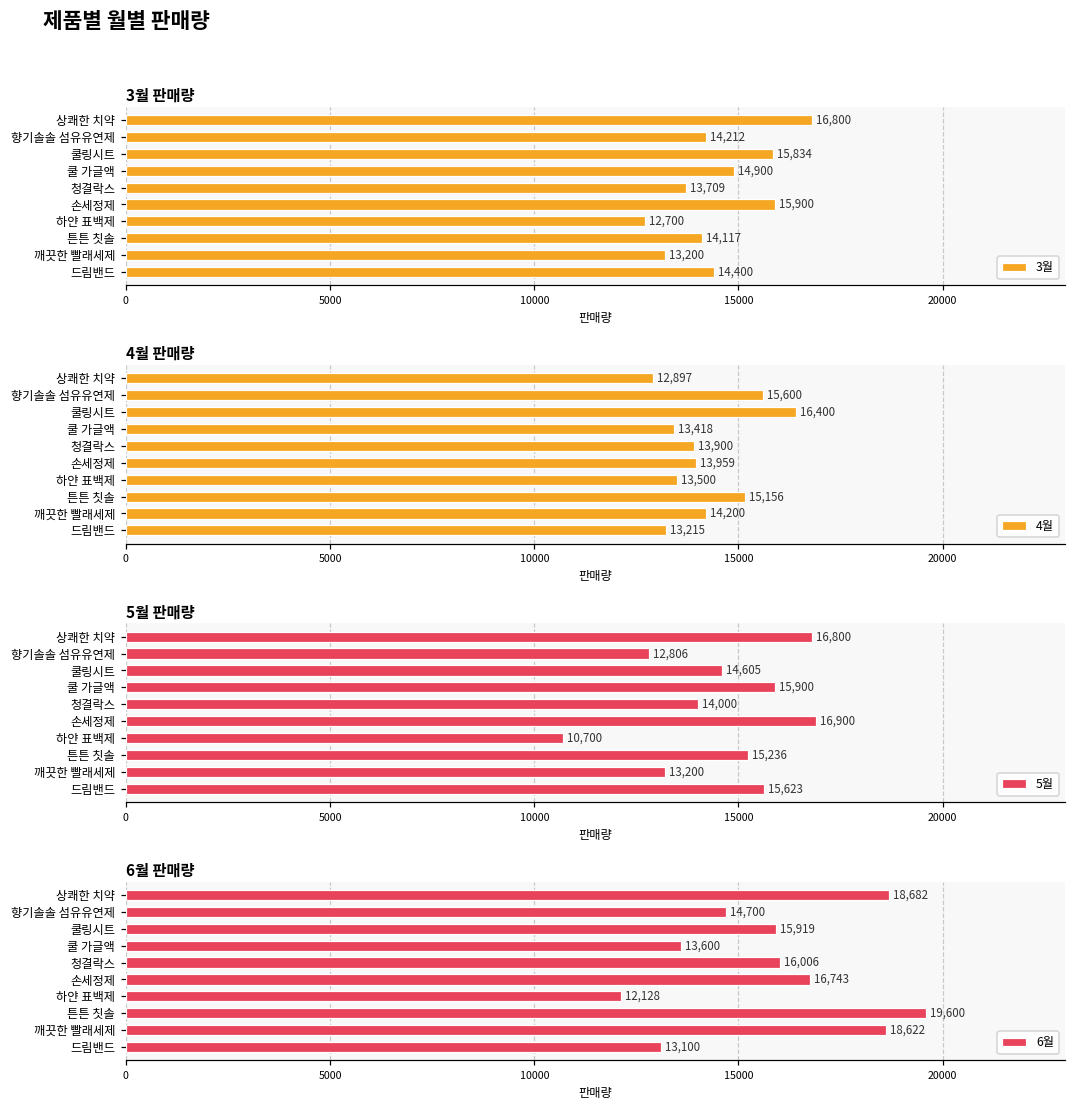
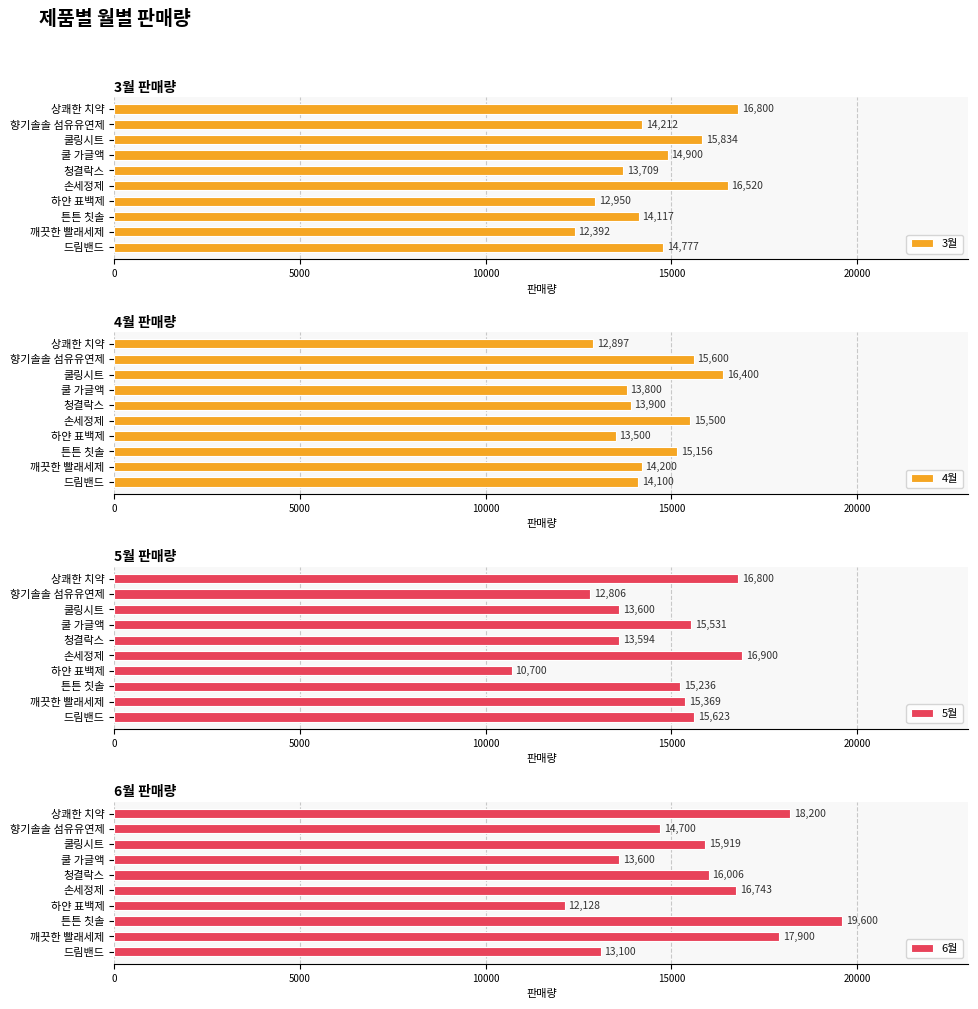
  {
    "3월 판매량": {
      "상쾌한 치약": "16,800",
      "향기솔솔 섬유유연제": "14,212",
      "쿨링시트": "15,834",
      "쿨 가글액": "14,900",
      "청결락스": "13,709",
-     "손세정제": "15,900",
-     "하얀 표백제": "12,700",
+     "손세정제": "16,520",
+     "하얀 표백제": "12,950",
      "튼튼 칫솔": "14,117",
-     "깨끗한 빨래세제": "13,200",
-     "드림밴드": "14,400"
+     "깨끗한 빨래세제": "12,392",
+     "드림밴드": "14,777"
    },
    "4월 판매량": {
      "상쾌한 치약": "12,897",
      "향기솔솔 섬유유연제": "15,600",
      "쿨링시트": "16,400",
-     "쿨 가글액": "13,418",
+     "쿨 가글액": "13,800",
      "청결락스": "13,900",
-     "손세정제": "13,959",
+     "손세정제": "15,500",
      "하얀 표백제": "13,500",
      "튼튼 칫솔": "15,156",
      "깨끗한 빨래세제": "14,200",
-     "드림밴드": "13,215"
+     "드림밴드": "14,100"
    },
    "5월 판매량": {
      "상쾌한 치약": "16,800",
      "향기솔솔 섬유유연제": "12,806",
-     "쿨링시트": "14,605",
-     "쿨 가글액": "15,900",
-     "청결락스": "14,000",
+     "쿨링시트": "13,600",
+     "쿨 가글액": "15,531",
+     "청결락스": "13,594",
      "손세정제": "16,900",
      "하얀 표백제": "10,700",
      "튼튼 칫솔": "15,236",
-     "깨끗한 빨래세제": "13,200",
+     "깨끗한 빨래세제": "15,369",
      "드림밴드": "15,623"
    },
    "6월 판매량": {
-     "상쾌한 치약": "18,682",
+     "상쾌한 치약": "18,200",
      "향기솔솔 섬유유연제": "14,700",
      "쿨링시트": "15,919",
      "쿨 가글액": "13,600",
      "청결락스": "16,006",
      "손세정제": "16,743",
      "하얀 표백제": "12,128",
      "튼튼 칫솔": "19,600",
-     "깨끗한 빨래세제": "18,622",
+     "깨끗한 빨래세제": "17,900",
      "드림밴드": "13,100"
    }
  }
